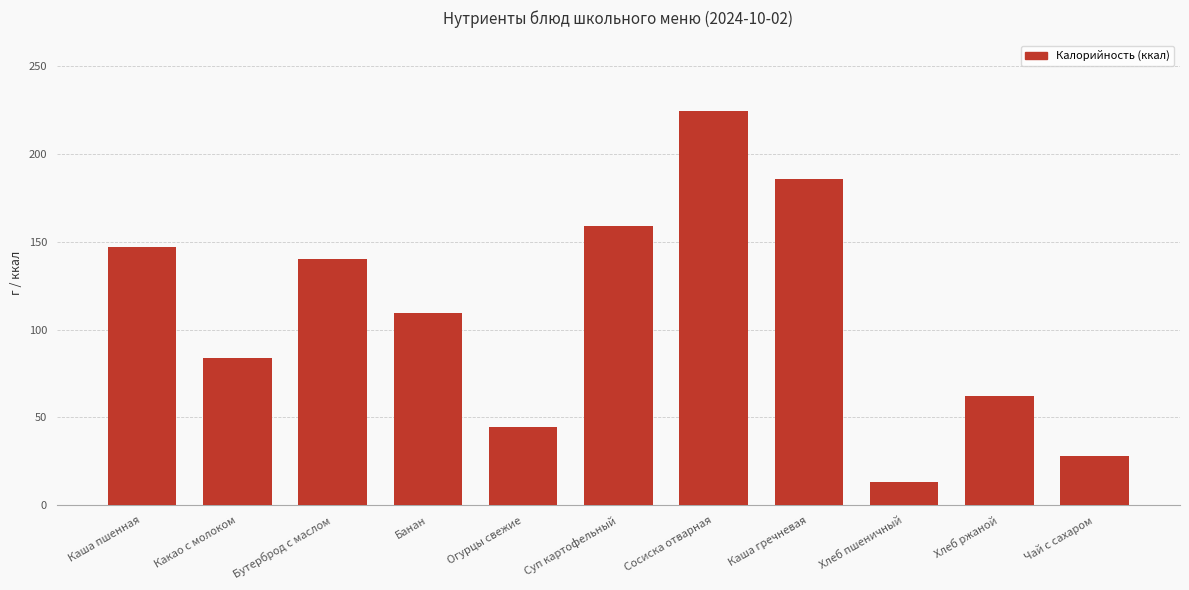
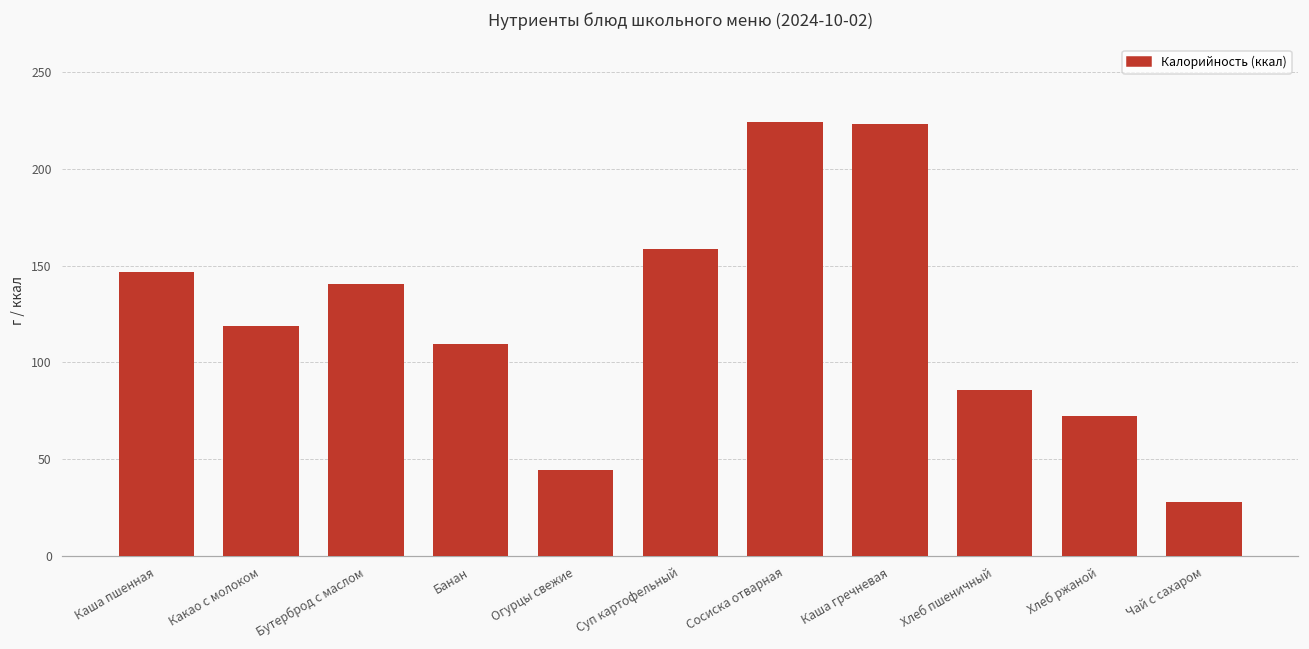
  {
    "Каша пшенная": 147,
-   "Какао с молоком": 84,
+   "Какао с молоком": 119,
    "Бутерброд с маслом": 140,
    "Банан": 110,
    "Огурцы свежие": 45,
    "Суп картофельный": 159,
    "Сосиска отварная": 224,
-   "Каша гречневая": 185,
-   "Хлеб пшеничный": 13,
-   "Хлеб ржаной": 62,
+   "Каша гречневая": 223,
+   "Хлеб пшеничный": 86,
+   "Хлеб ржаной": 72,
    "Чай с сахаром": 28
  }
